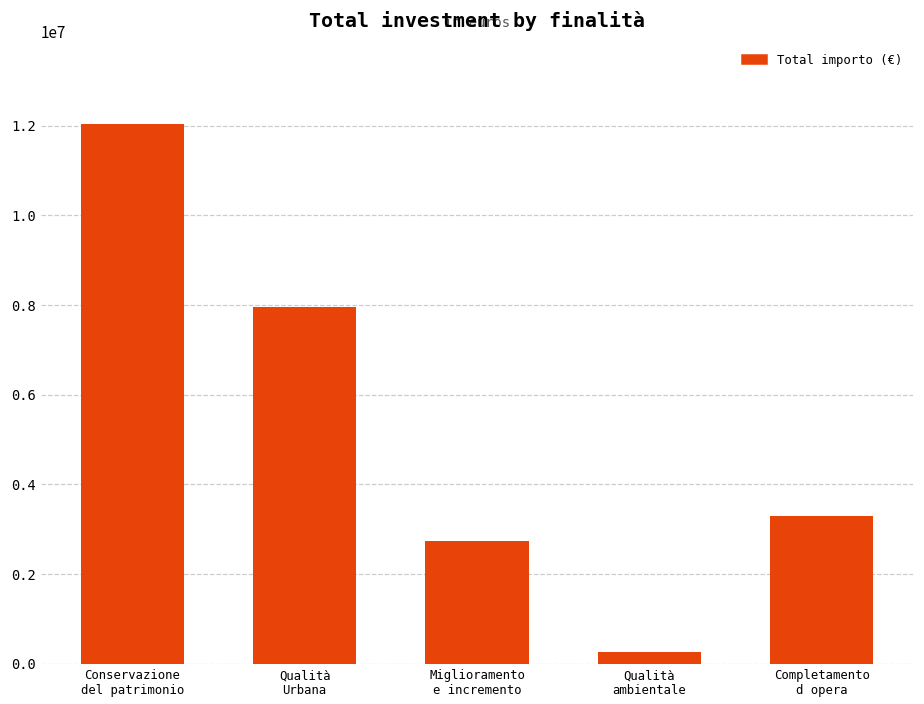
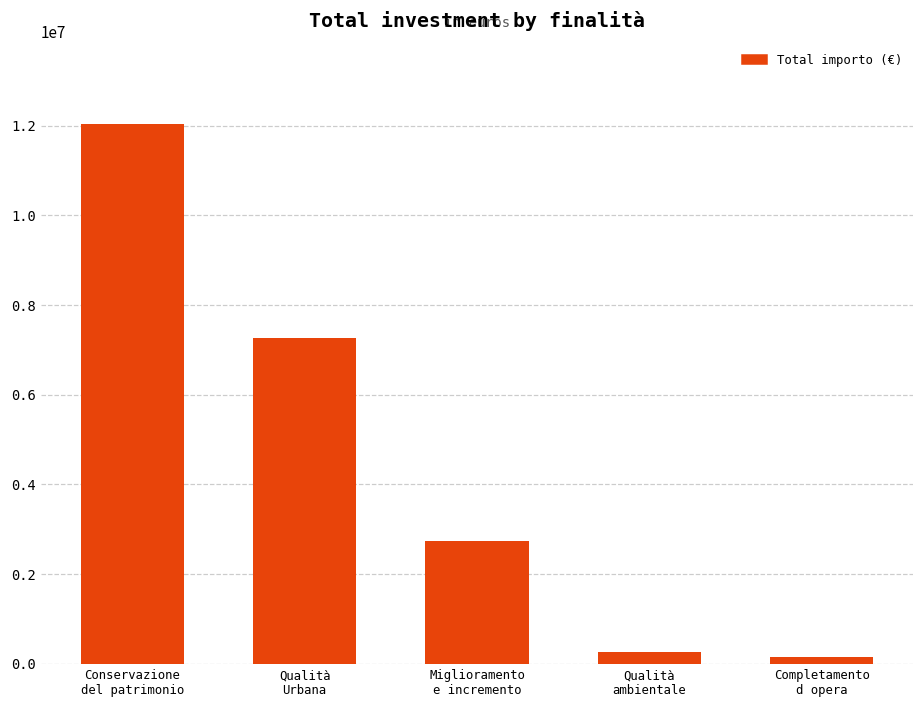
  {
    "Conservazione del patrimonio": 12000000,
-   "Qualità Urbana": 8000000,
+   "Qualità Urbana": 7300000,
    "Miglioramento e incremento": 2800000,
    "Qualità ambientale": 300000,
-   "Completamento d opera": 3300000
+   "Completamento d opera": 200000
  }
